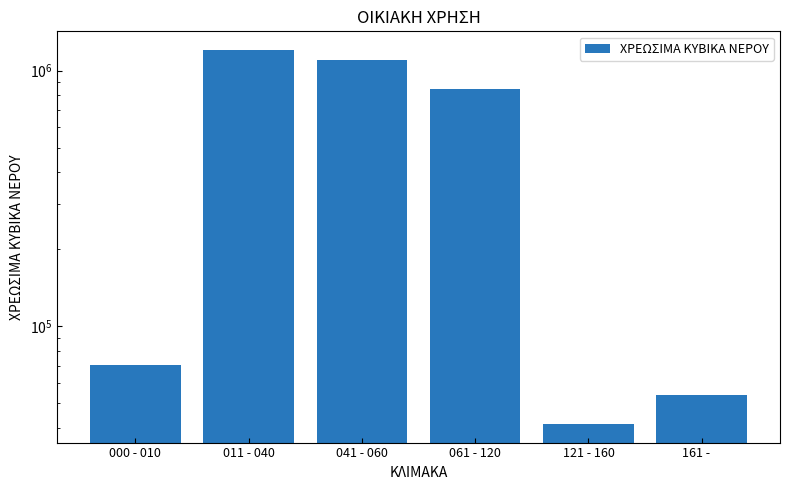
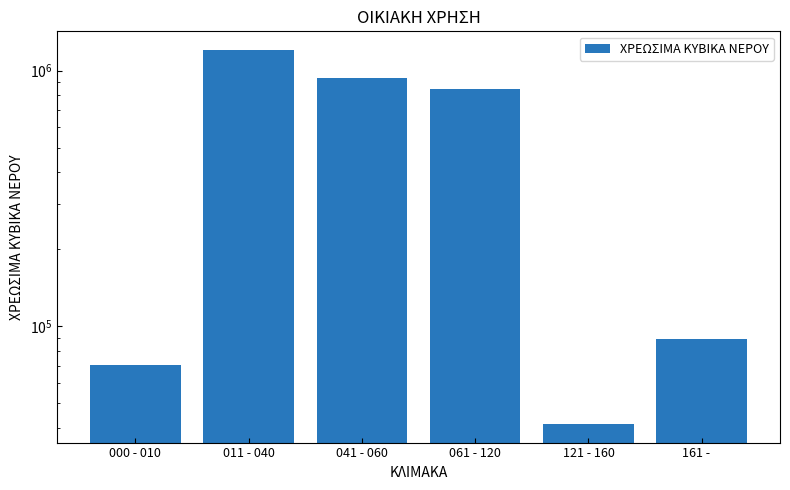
  {
    "000 - 010": 71000,
    "011 - 040": 1200000,
-   "041 - 060": 1100000,
+   "041 - 060": 930000,
    "061 - 120": 850000,
    "121 - 160": 42000,
-   "161 -": 54000
+   "161 -": 89000
  }
